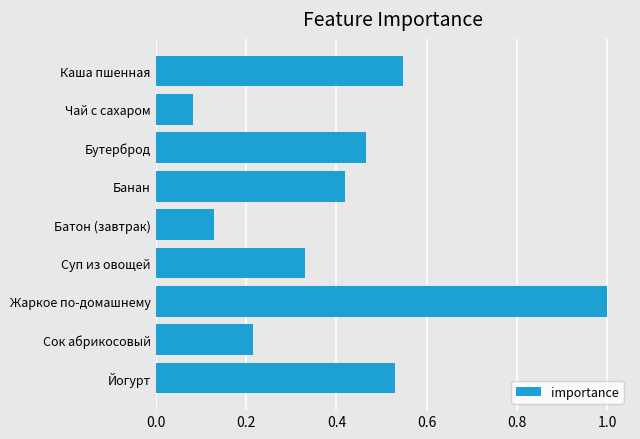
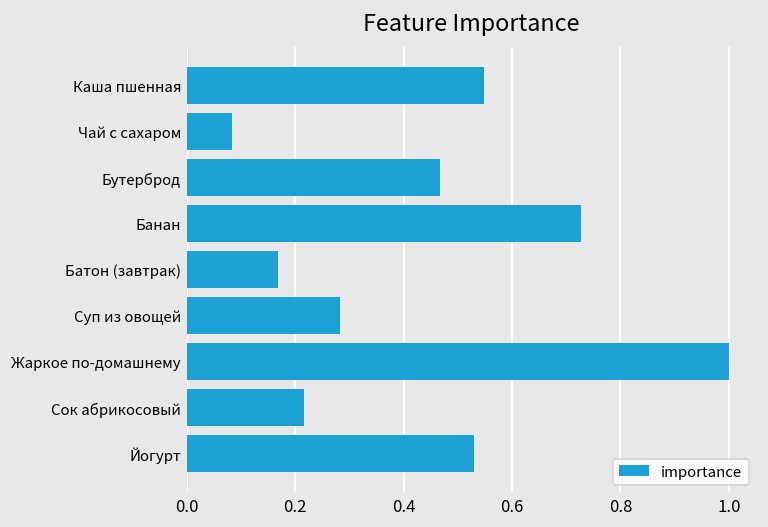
  {
    "Каша пшенная": 0.55,
    "Чай с сахаром": 0.08,
    "Бутерброд": 0.47,
-   "Банан": 0.42,
-   "Батон (завтрак)": 0.13,
-   "Суп из овощей": 0.33,
+   "Банан": 0.73,
+   "Батон (завтрак)": 0.17,
+   "Суп из овощей": 0.28,
    "Жаркое по-домашнему": 1.00,
    "Сок абрикосовый": 0.22,
    "Йогурт": 0.53
  }
